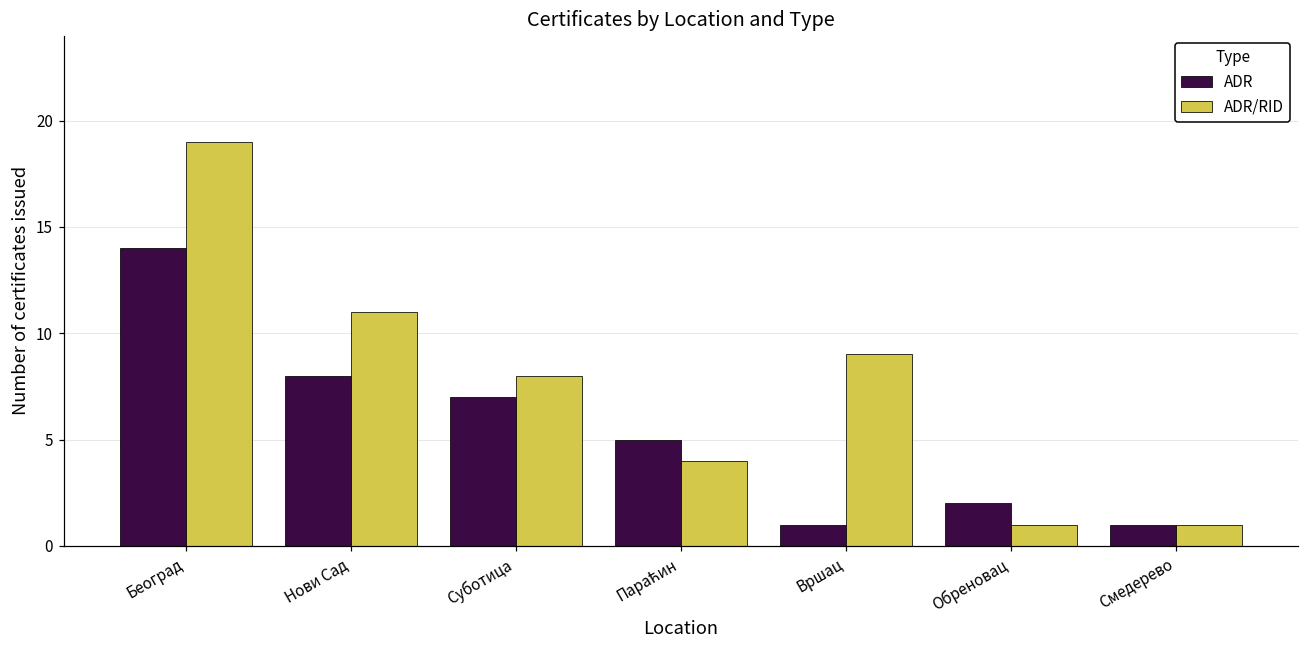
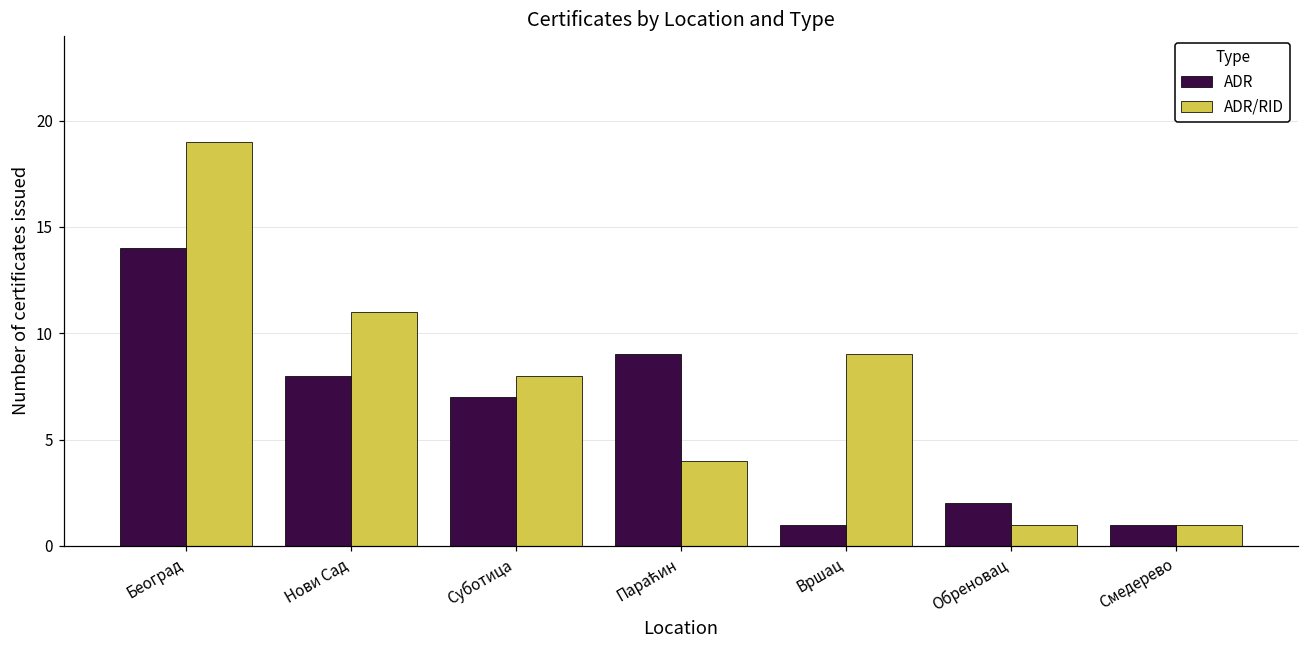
  {
    "ADR": {
      "Београд": 14,
      "Нови Сад": 8,
      "Суботица": 7,
-     "Параћин": 5,
+     "Параћин": 9,
      "Вршац": 1,
      "Обреновац": 2,
      "Смедерево": 1
    },
    "ADR/RID": {
      "Београд": 19,
      "Нови Сад": 11,
      "Суботица": 8,
      "Параћин": 4,
      "Вршац": 9,
      "Обреновац": 1,
      "Смедерево": 1
    }
  }
